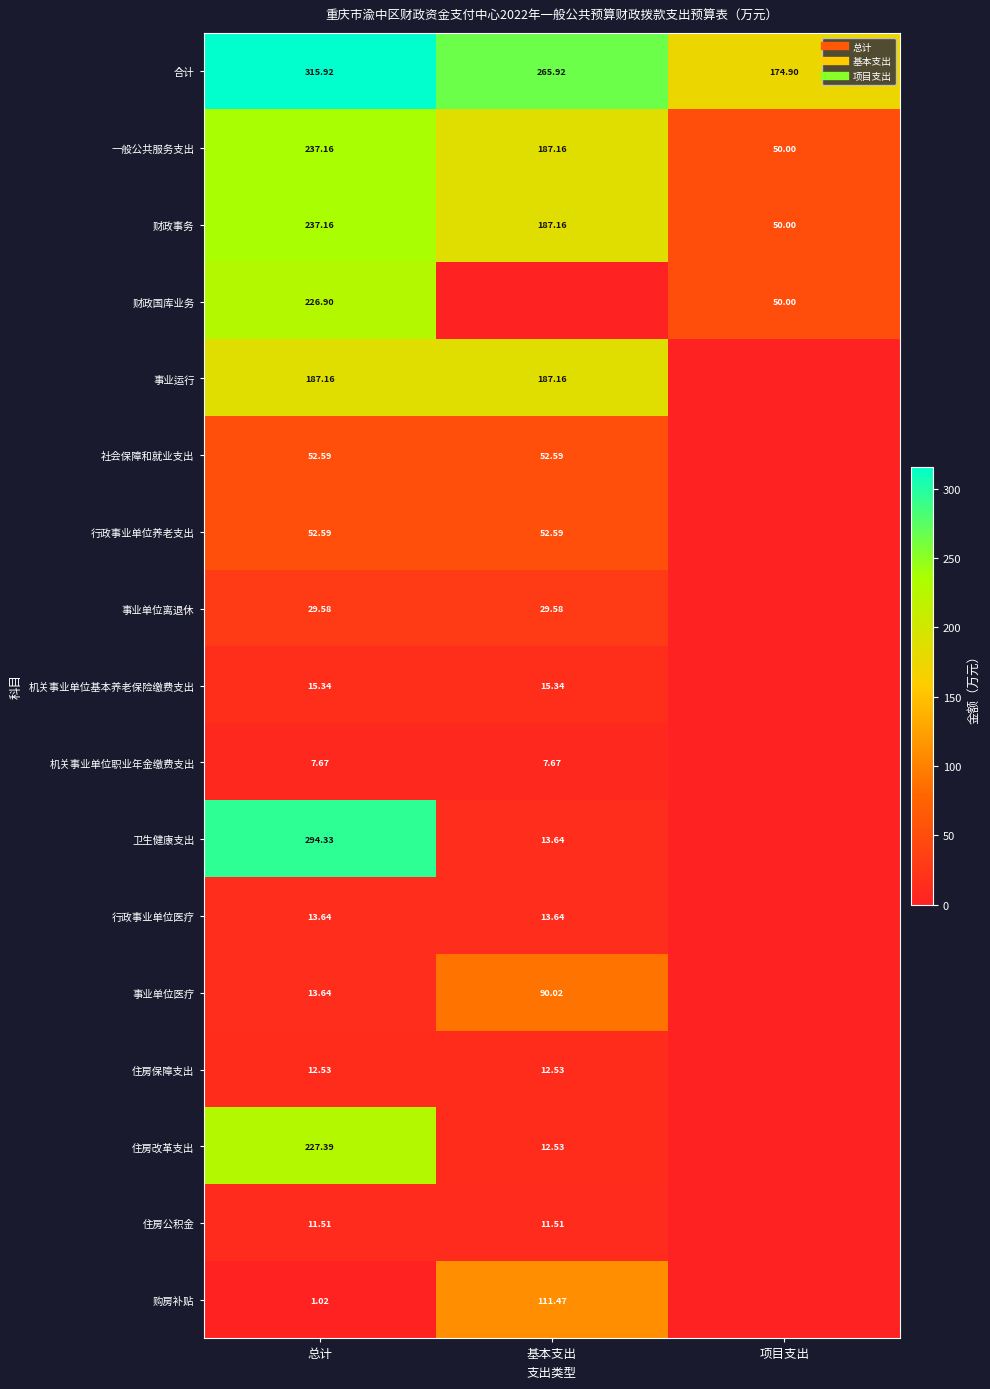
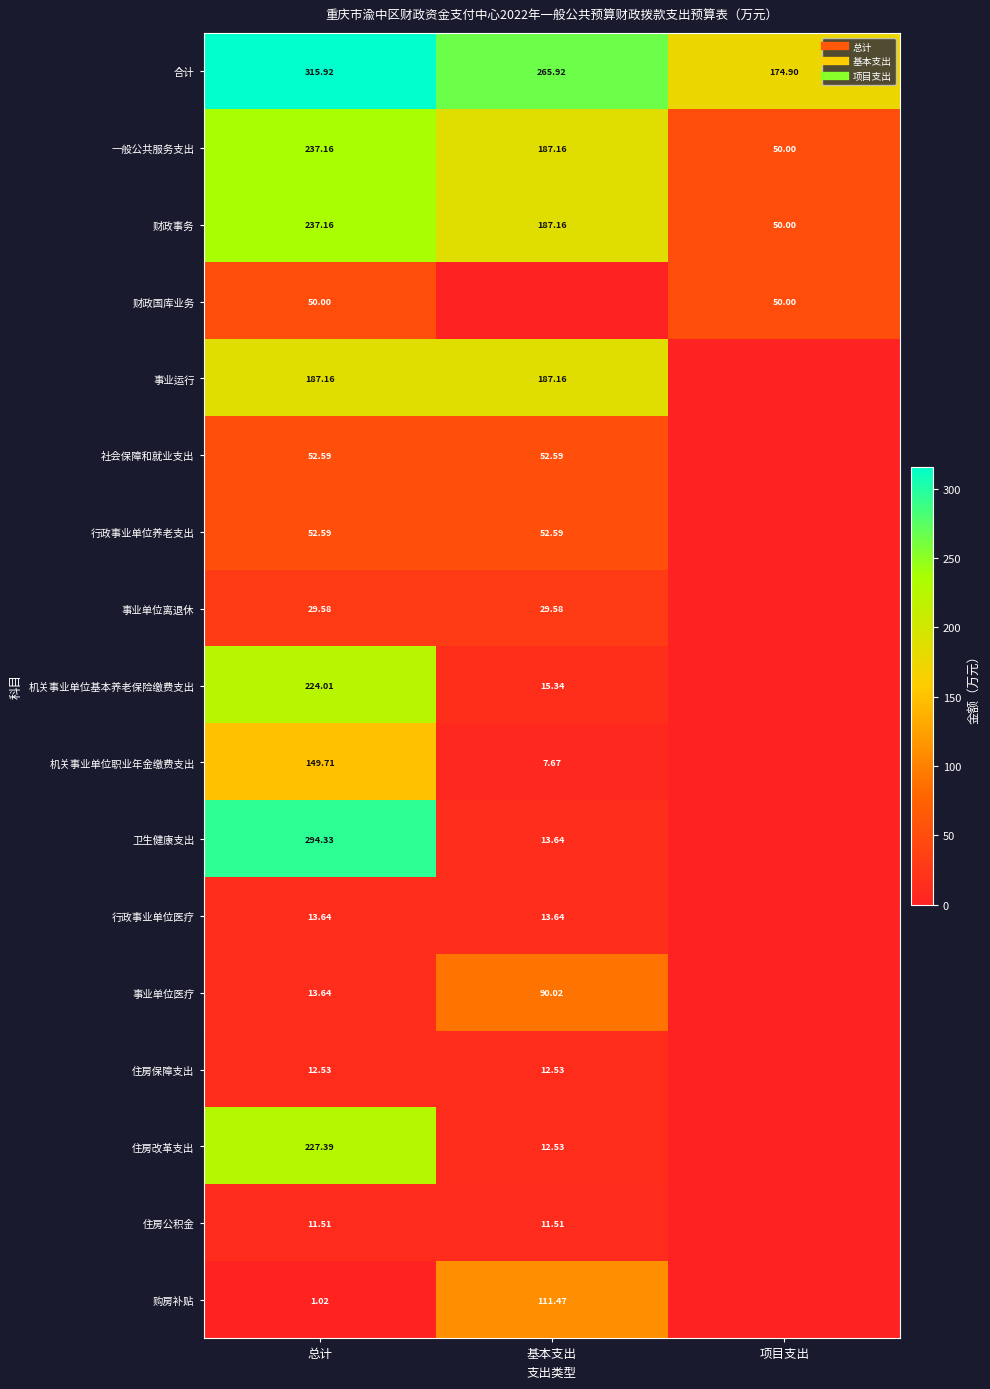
  {
    "合计": {
      "总计": 315.92,
      "基本支出": 265.92,
      "项目支出": 174.90
    },
    "一般公共服务支出": {
      "总计": 237.16,
      "基本支出": 187.16,
      "项目支出": 50.00
    },
    "财政事务": {
      "总计": 237.16,
      "基本支出": 187.16,
      "项目支出": 50.00
    },
    "财政国库业务": {
-     "总计": 226.90,
+     "总计": 50.00,
      "项目支出": 50.00
    },
    "事业运行": {
      "总计": 187.16,
      "基本支出": 187.16
    },
    "社会保障和就业支出": {
      "总计": 52.59,
      "基本支出": 52.59
    },
    "行政事业单位养老支出": {
      "总计": 52.59,
      "基本支出": 52.59
    },
    "事业单位离退休": {
      "总计": 29.58,
      "基本支出": 29.58
    },
    "机关事业单位基本养老保险缴费支出": {
-     "总计": 15.34,
+     "总计": 224.01,
      "基本支出": 15.34
    },
    "机关事业单位职业年金缴费支出": {
-     "总计": 7.67,
+     "总计": 149.71,
      "基本支出": 7.67
    },
    "卫生健康支出": {
      "总计": 294.33,
      "基本支出": 13.64
    },
    "行政事业单位医疗": {
      "总计": 13.64,
      "基本支出": 13.64
    },
    "事业单位医疗": {
      "总计": 13.64,
      "基本支出": 90.02
    },
    "住房保障支出": {
      "总计": 12.53,
      "基本支出": 12.53
    },
    "住房改革支出": {
      "总计": 227.39,
      "基本支出": 12.53
    },
    "住房公积金": {
      "总计": 11.51,
      "基本支出": 11.51
    },
    "购房补贴": {
      "总计": 1.02,
      "基本支出": 111.47
    }
  }
